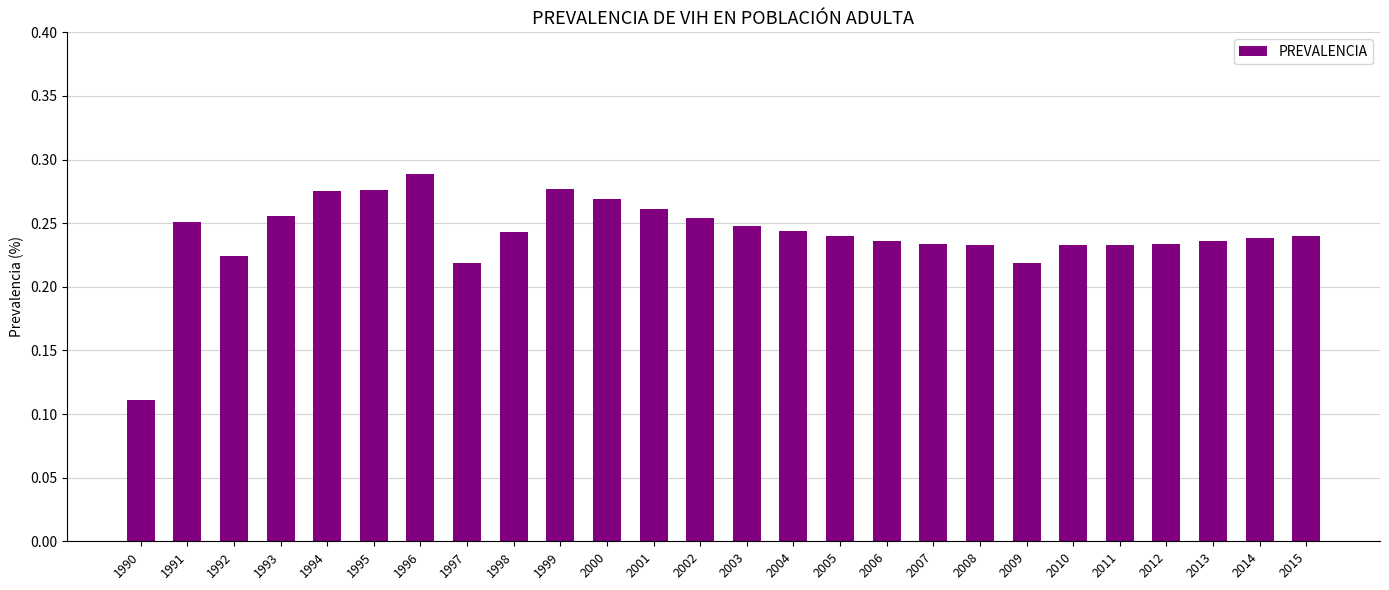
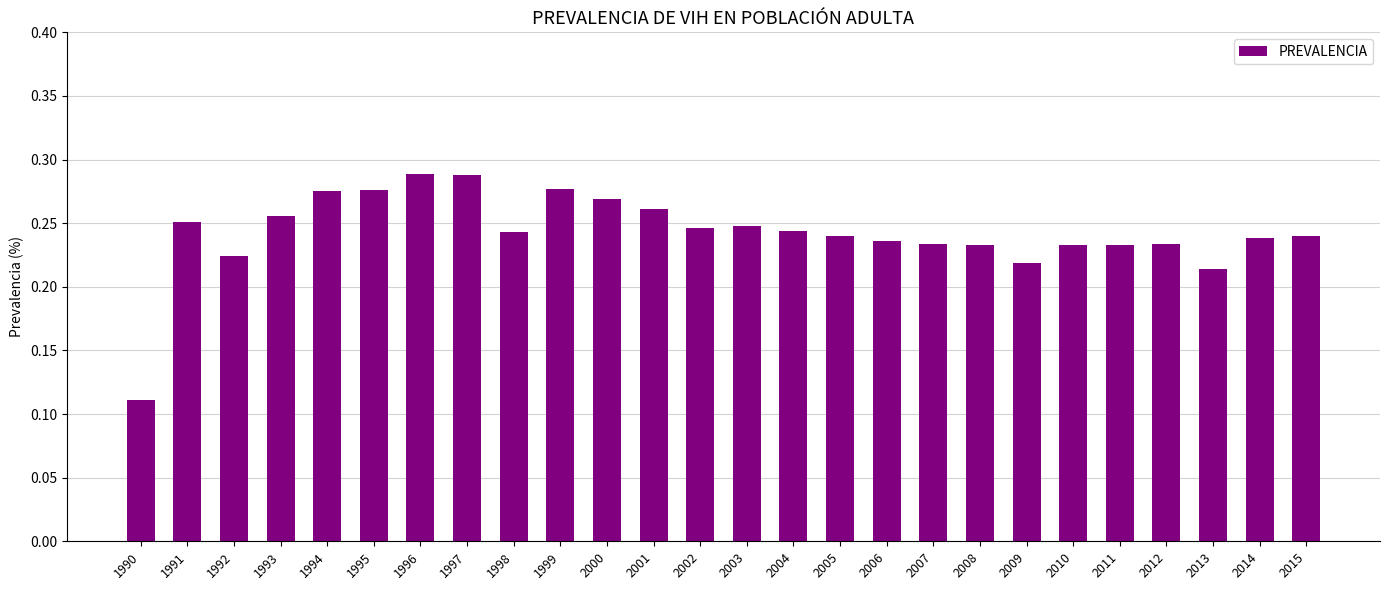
  {
    "1990": 0.111,
    "1991": 0.251,
    "1992": 0.224,
    "1993": 0.256,
    "1994": 0.275,
    "1995": 0.276,
    "1996": 0.289,
-   "1997": 0.219,
+   "1997": 0.288,
    "1998": 0.243,
    "1999": 0.277,
    "2000": 0.269,
    "2001": 0.261,
-   "2002": 0.254,
+   "2002": 0.246,
    "2003": 0.248,
    "2004": 0.244,
    "2005": 0.240,
    "2006": 0.236,
    "2007": 0.234,
    "2008": 0.233,
    "2009": 0.219,
    "2010": 0.233,
    "2011": 0.233,
    "2012": 0.234,
-   "2013": 0.236,
+   "2013": 0.214,
    "2014": 0.238,
    "2015": 0.240
  }
